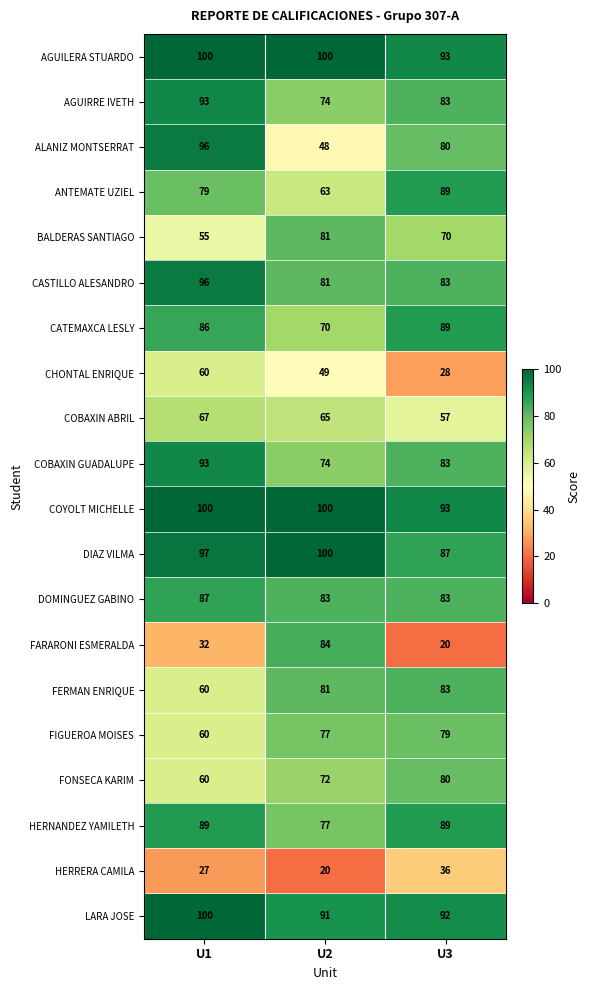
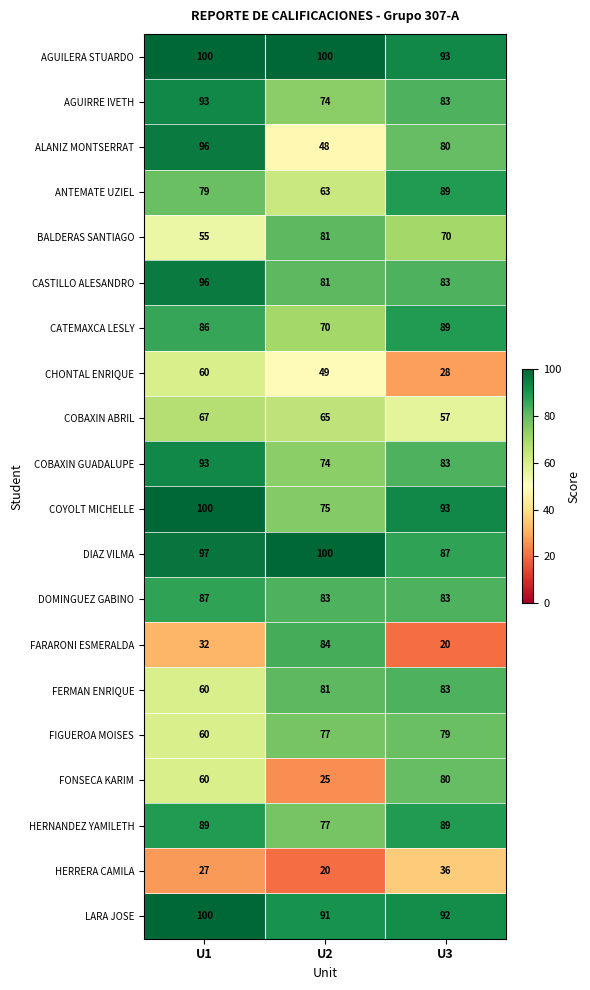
  {
    "AGUILERA STUARDO": {
      "U1": 100,
      "U2": 100,
      "U3": 93
    },
    "AGUIRRE IVETH": {
      "U1": 93,
      "U2": 74,
      "U3": 83
    },
    "ALANIZ MONTSERRAT": {
      "U1": 96,
      "U2": 48,
      "U3": 80
    },
    "ANTEMATE UZIEL": {
      "U1": 79,
      "U2": 63,
      "U3": 89
    },
    "BALDERAS SANTIAGO": {
      "U1": 55,
      "U2": 81,
      "U3": 70
    },
    "CASTILLO ALESANDRO": {
      "U1": 96,
      "U2": 81,
      "U3": 83
    },
    "CATEMAXCA LESLY": {
      "U1": 86,
      "U2": 70,
      "U3": 89
    },
    "CHONTAL ENRIQUE": {
      "U1": 60,
      "U2": 49,
      "U3": 28
    },
    "COBAXIN ABRIL": {
      "U1": 67,
      "U2": 65,
      "U3": 57
    },
    "COBAXIN GUADALUPE": {
      "U1": 93,
      "U2": 74,
      "U3": 83
    },
    "COYOLT MICHELLE": {
      "U1": 100,
-     "U2": 100,
+     "U2": 75,
      "U3": 93
    },
    "DIAZ VILMA": {
      "U1": 97,
      "U2": 100,
      "U3": 87
    },
    "DOMINGUEZ GABINO": {
      "U1": 87,
      "U2": 83,
      "U3": 83
    },
    "FARARONI ESMERALDA": {
      "U1": 32,
      "U2": 84,
      "U3": 20
    },
    "FERMAN ENRIQUE": {
      "U1": 60,
      "U2": 81,
      "U3": 83
    },
    "FIGUEROA MOISES": {
      "U1": 60,
      "U2": 77,
      "U3": 79
    },
    "FONSECA KARIM": {
      "U1": 60,
-     "U2": 72,
+     "U2": 25,
      "U3": 80
    },
    "HERNANDEZ YAMILETH": {
      "U1": 89,
      "U2": 77,
      "U3": 89
    },
    "HERRERA CAMILA": {
      "U1": 27,
      "U2": 20,
      "U3": 36
    },
    "LARA JOSE": {
      "U1": 100,
      "U2": 91,
      "U3": 92
    }
  }
